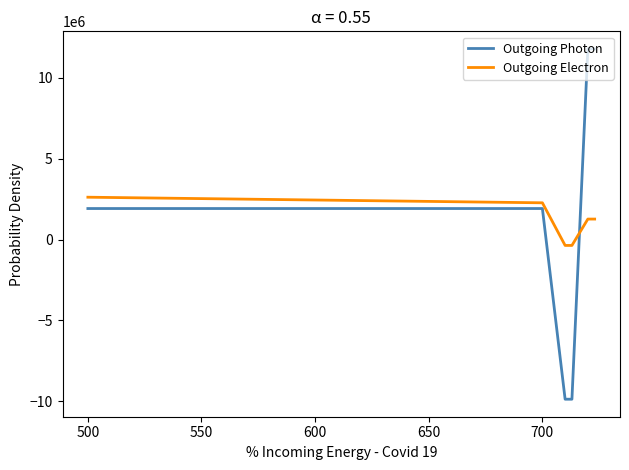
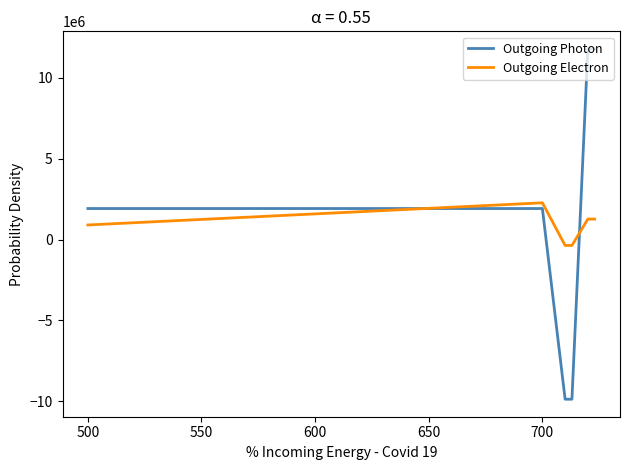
  {
    "Outgoing Photon": {
      "500": 1900000,
      "700": 1900000
    },
    "Outgoing Electron": {
-     "500": 2600000,
+     "500": 900000,
      "700": 2300000
    }
  }
